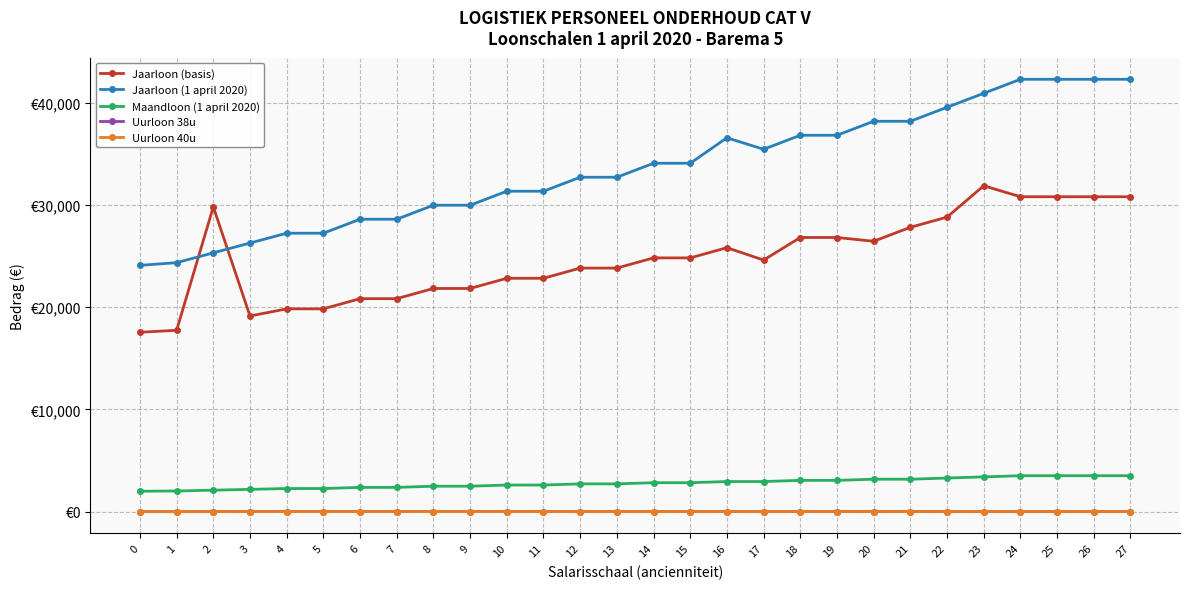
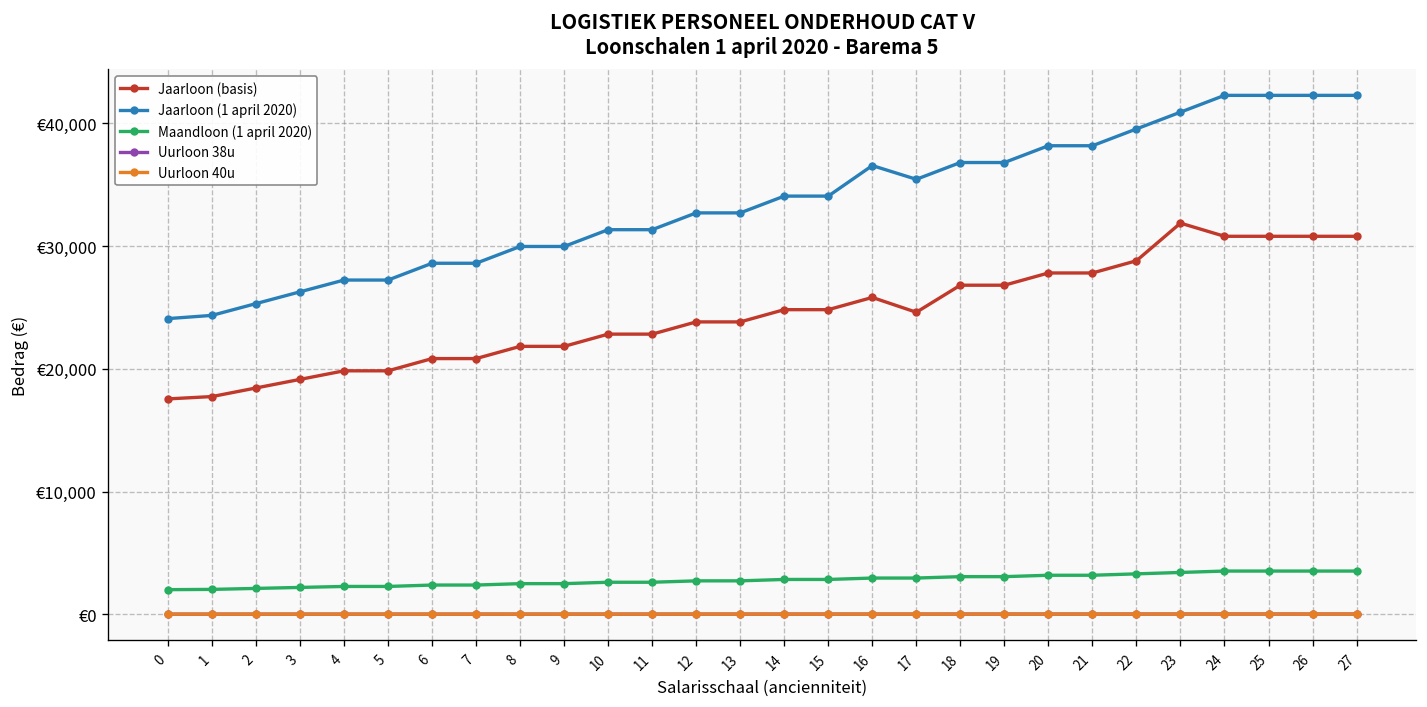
  {
    "Jaarloon (basis)": {
      "0": "€17,500",
      "1": "€17,700",
-     "2": "€29,800",
+     "2": "€18,400",
      "3": "€19,100",
      "4": "€19,800",
      "5": "€19,800",
      "6": "€20,800",
      "7": "€20,800",
      "8": "€21,800",
      "9": "€21,800",
      "10": "€22,800",
      "11": "€22,800",
      "12": "€23,800",
      "13": "€23,800",
      "14": "€24,800",
      "15": "€24,800",
      "16": "€25,800",
      "17": "€24,600",
      "18": "€26,800",
      "19": "€26,800",
-     "20": "€26,400",
+     "20": "€27,800",
      "21": "€27,800",
      "22": "€28,800",
      "23": "€31,900",
      "24": "€30,800",
      "25": "€30,800",
      "26": "€30,800",
      "27": "€30,800"
    },
    "Jaarloon (1 april 2020)": {
      "0": "€24,100",
      "1": "€24,300",
      "2": "€25,300",
      "3": "€26,300",
      "4": "€27,200",
      "5": "€27,200",
      "6": "€28,600",
      "7": "€28,600",
      "8": "€30,000",
      "9": "€30,000",
      "10": "€31,300",
      "11": "€31,300",
      "12": "€32,700",
      "13": "€32,700",
      "14": "€34,100",
      "15": "€34,100",
      "16": "€36,600",
      "17": "€35,400",
      "18": "€36,800",
      "19": "€36,800",
      "20": "€38,200",
      "21": "€38,200",
      "22": "€39,500",
      "23": "€40,900",
      "24": "€42,300",
      "25": "€42,300",
      "26": "€42,300",
      "27": "€42,300"
    },
    "Maandloon (1 april 2020)": {
      "0": "€2,000",
      "1": "€2,000",
      "2": "€2,100",
      "3": "€2,200",
      "4": "€2,300",
      "5": "€2,300",
      "6": "€2,400",
      "7": "€2,400",
      "8": "€2,500",
      "9": "€2,500",
      "10": "€2,600",
      "11": "€2,600",
      "12": "€2,700",
      "13": "€2,700",
      "14": "€2,800",
      "15": "€2,800",
      "16": "€3,000",
      "17": "€3,000",
      "18": "€3,100",
      "19": "€3,100",
      "20": "€3,200",
      "21": "€3,200",
      "22": "€3,300",
      "23": "€3,400",
      "24": "€3,500",
      "25": "€3,500",
      "26": "€3,500",
      "27": "€3,500"
    }
  }
